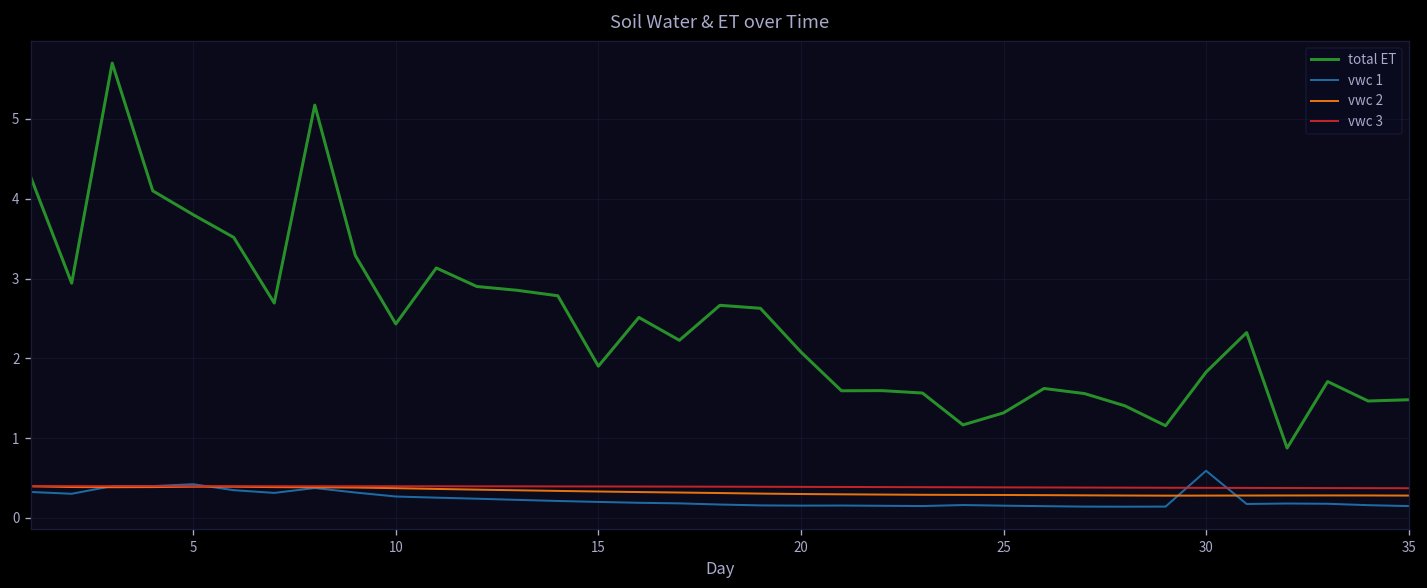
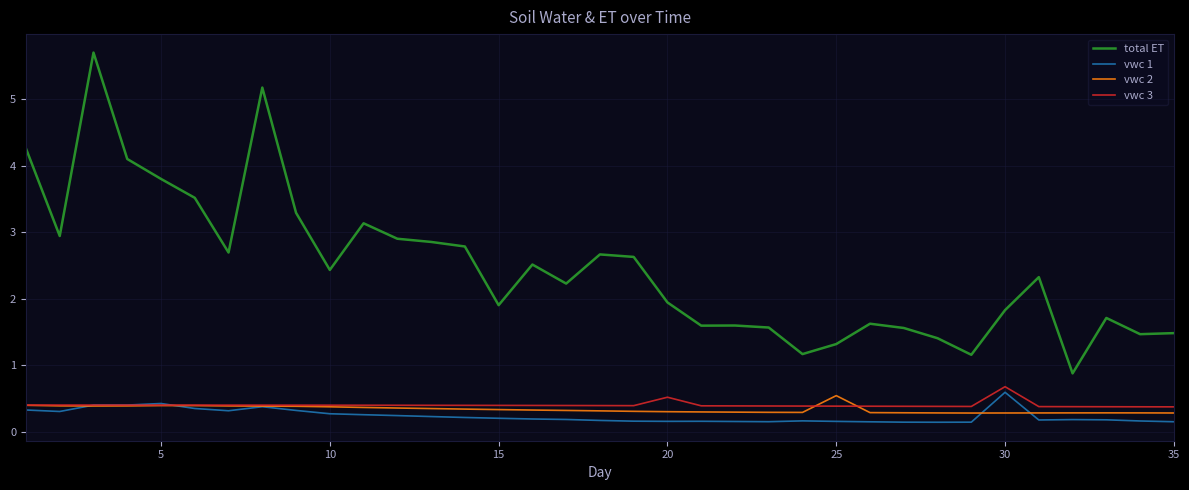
  {
    "total ET": {
      "5": 3.8,
      "10": 2.4,
      "15": 1.9,
-     "20": 2.1,
+     "20": 1.9,
      "25": 1.3,
      "30": 1.8,
      "35": 1.5
    },
    "vwc 1": {
      "10": 0.3,
      "15": 0.2,
      "20": 0.2,
      "25": 0.2,
      "30": 0.6,
      "35": 0.1
    },
    "vwc 2": {
      "15": 0.3,
      "20": 0.3,
-     "25": 0.3,
+     "25": 0.5,
      "30": 0.3,
      "35": 0.3
    },
    "vwc 3": {
      "15": 0.4,
-     "20": 0.4,
+     "20": 0.5,
      "25": 0.4,
-     "30": 0.4,
+     "30": 0.7,
      "35": 0.4
    }
  }
